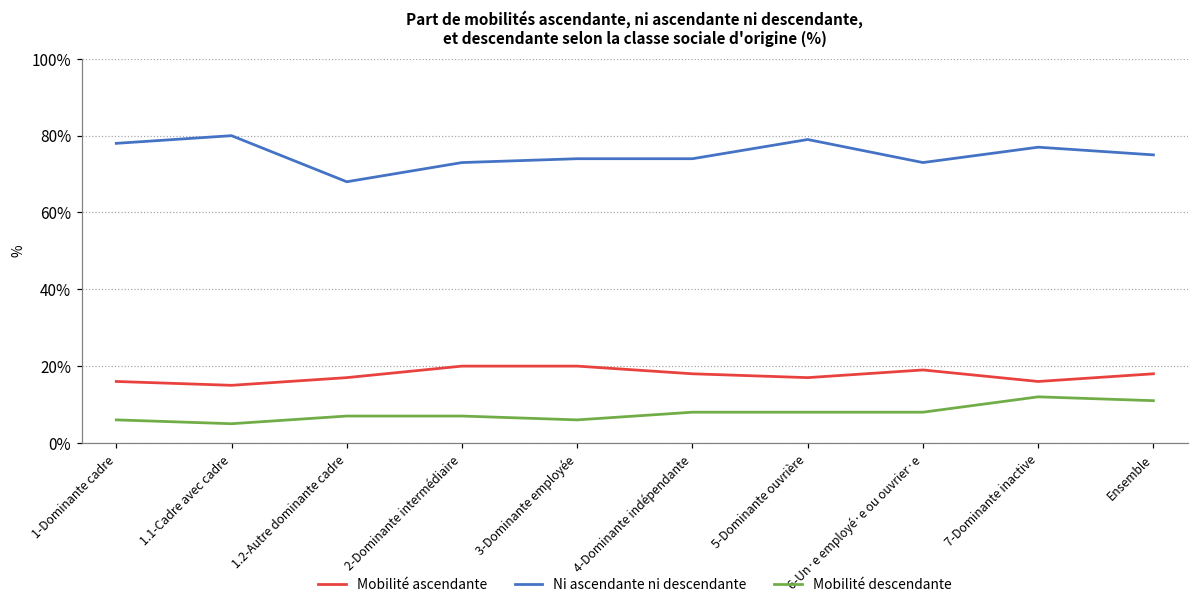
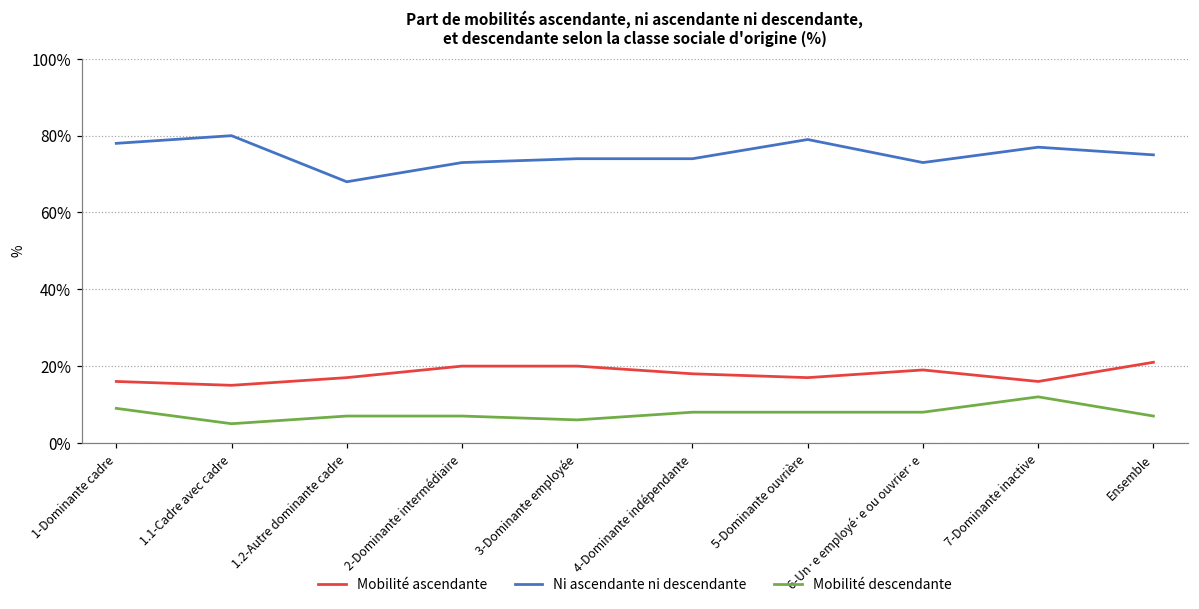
  {
    "Mobilité ascendante": {
      "1-Dominante cadre": "16%",
      "1.1-Cadre avec cadre": "15%",
      "1.2-Autre dominante cadre": "17%",
      "2-Dominante intermédiaire": "20%",
      "3-Dominante employée": "20%",
      "4-Dominante indépendante": "18%",
      "5-Dominante ouvrière": "17%",
      "6-Un·e employé·e ou ouvrier·e": "19%",
      "7-Dominante inactive": "16%",
-     "Ensemble": "18%"
+     "Ensemble": "21%"
    },
    "Ni ascendante ni descendante": {
      "1-Dominante cadre": "78%",
      "1.1-Cadre avec cadre": "80%",
      "1.2-Autre dominante cadre": "68%",
      "2-Dominante intermédiaire": "73%",
      "3-Dominante employée": "74%",
      "4-Dominante indépendante": "74%",
      "5-Dominante ouvrière": "79%",
      "6-Un·e employé·e ou ouvrier·e": "73%",
      "7-Dominante inactive": "77%",
      "Ensemble": "75%"
    },
    "Mobilité descendante": {
-     "1-Dominante cadre": "6%",
+     "1-Dominante cadre": "9%",
      "1.1-Cadre avec cadre": "5%",
      "1.2-Autre dominante cadre": "7%",
      "2-Dominante intermédiaire": "7%",
      "3-Dominante employée": "6%",
      "4-Dominante indépendante": "8%",
      "5-Dominante ouvrière": "8%",
      "6-Un·e employé·e ou ouvrier·e": "8%",
      "7-Dominante inactive": "12%",
-     "Ensemble": "11%"
+     "Ensemble": "7%"
    }
  }
